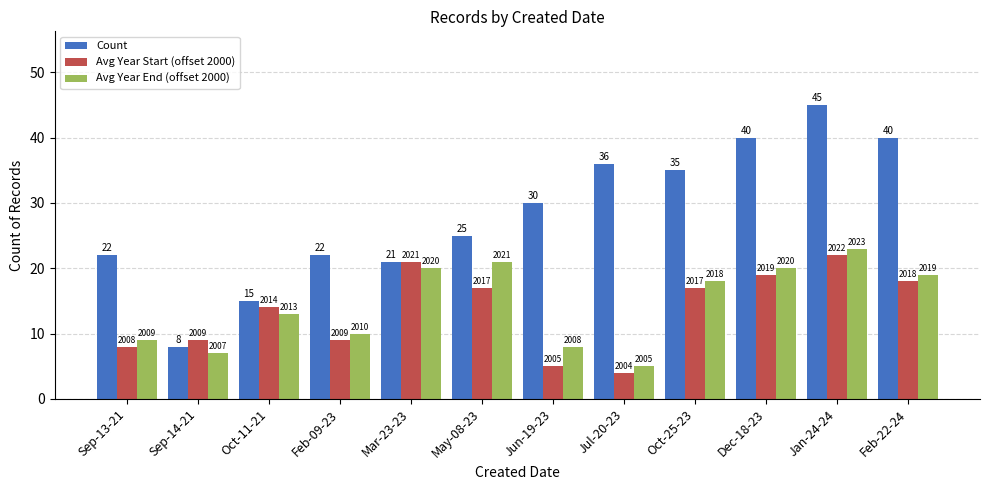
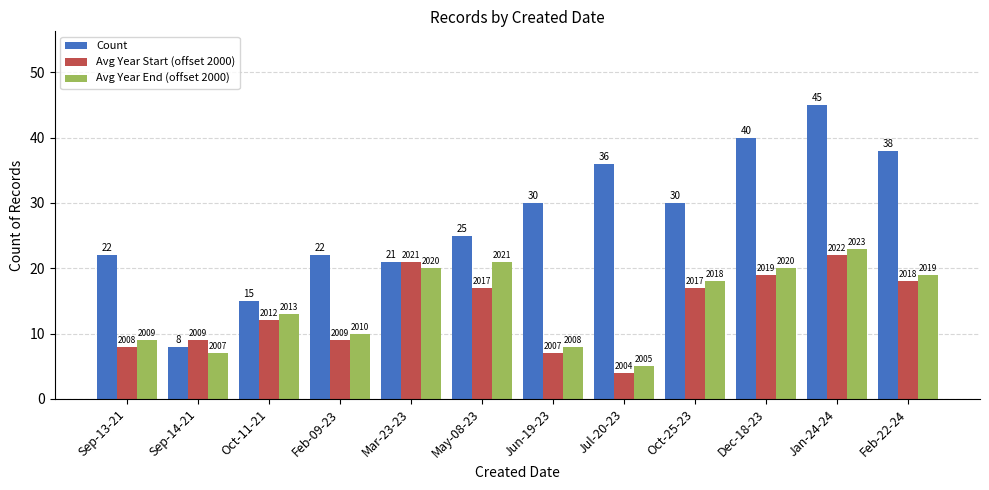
  {
    "Count": {
      "Sep-13-21": 22,
      "Sep-14-21": 8,
      "Oct-11-21": 15,
      "Feb-09-23": 22,
      "Mar-23-23": 21,
      "May-08-23": 25,
      "Jun-19-23": 30,
      "Jul-20-23": 36,
-     "Oct-25-23": 35,
+     "Oct-25-23": 30,
      "Dec-18-23": 40,
      "Jan-24-24": 45,
-     "Feb-22-24": 40
+     "Feb-22-24": 38
    },
    "Avg Year Start (offset 2000)": {
-     "Oct-11-21": 2014,
-     "Jun-19-23": 2005
+     "Oct-11-21": 2012,
+     "Jun-19-23": 2007
    }
  }
